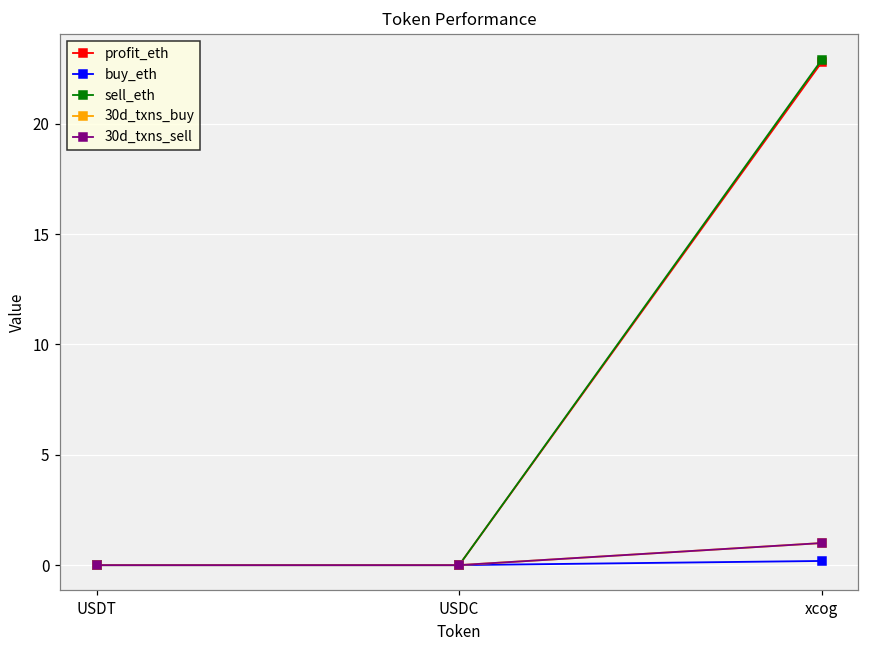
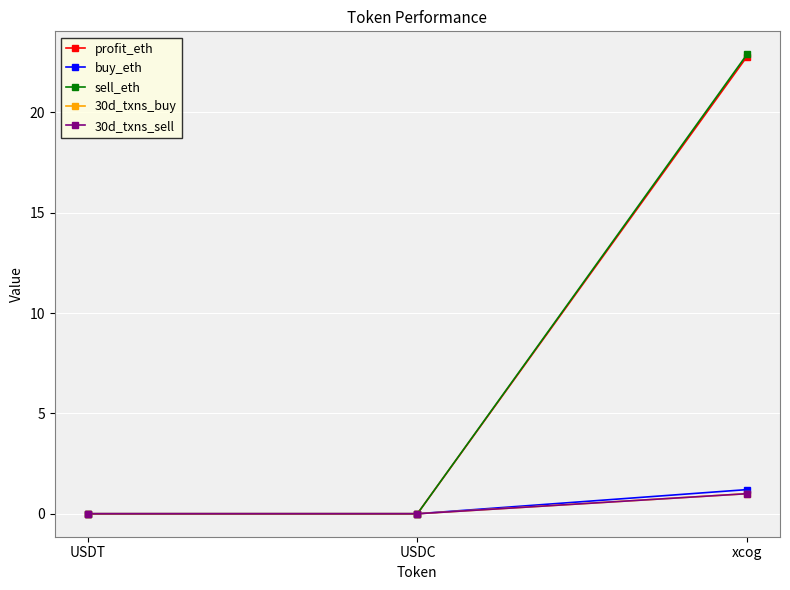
  {
    "buy_eth": {
-     "xcog": 0.2
+     "xcog": 1.2
    },
    "30d_txns_sell": {
      "xcog": 1.0
    }
  }
